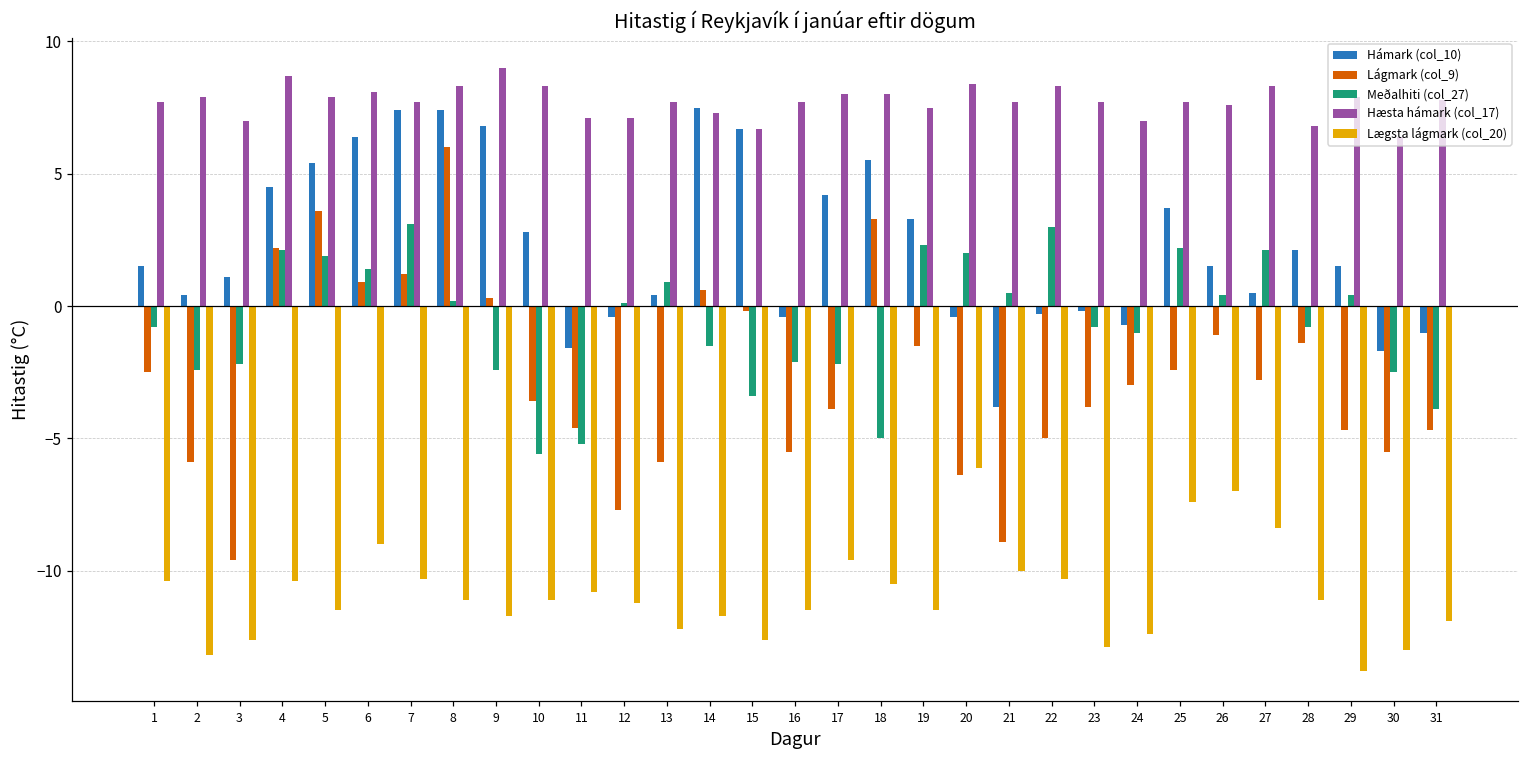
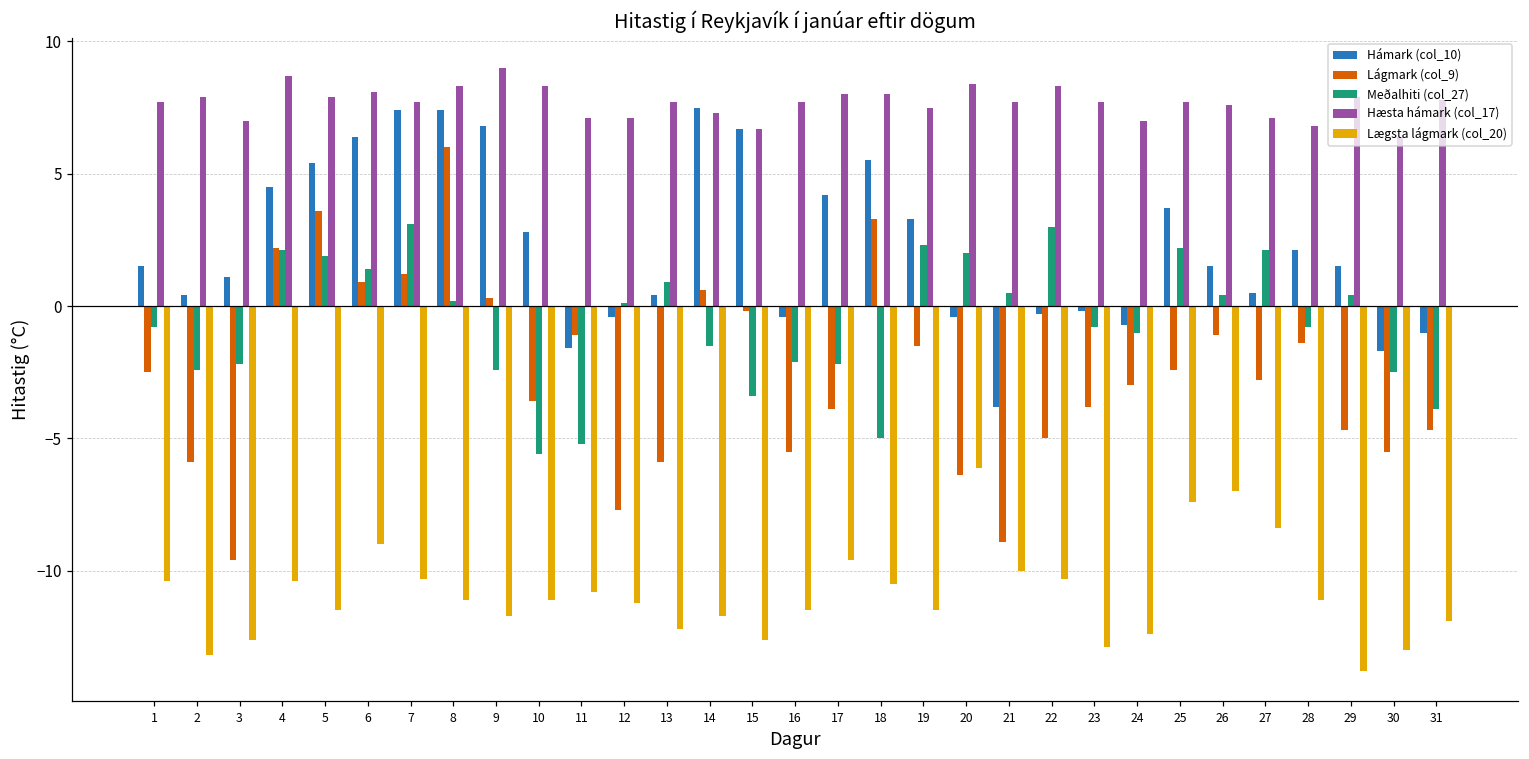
  {
    "Hámark (col_10)": {
      "1": 1.5,
      "2": 0.4,
      "3": 1.1,
      "4": 4.5,
      "5": 5.4,
      "6": 6.4,
      "7": 7.4,
      "8": 7.4,
      "9": 6.8,
      "10": 2.8,
      "11": -1.6,
      "12": -0.4,
      "13": 0.4,
      "14": 7.5,
      "15": 6.7,
      "16": -0.4,
      "17": 4.2,
      "18": 5.5,
      "19": 3.3,
      "20": -0.4,
      "21": -3.8,
      "22": -0.3,
      "23": -0.2,
      "24": -0.7,
      "25": 3.7,
      "26": 1.5,
      "27": 0.5,
      "28": 2.1,
      "29": 1.5,
      "30": -1.7,
      "31": -1.0
    },
    "Lágmark (col_9)": {
      "1": -2.5,
      "2": -5.9,
      "3": -9.6,
      "4": 2.2,
      "5": 3.6,
      "6": 0.9,
      "7": 1.2,
      "8": 6.0,
      "9": 0.3,
      "10": -3.6,
-     "11": -4.6,
+     "11": -1.1,
      "12": -7.7,
      "13": -5.9,
      "14": 0.6,
      "15": -0.2,
      "16": -5.5,
      "17": -3.9,
      "18": 3.3,
      "19": -1.5,
      "20": -6.4,
      "21": -8.9,
      "22": -5.0,
      "23": -3.8,
      "24": -3.0,
      "25": -2.4,
      "26": -1.1,
      "27": -2.8,
      "28": -1.4,
      "29": -4.7,
      "30": -5.5,
      "31": -4.7
    },
    "Meðalhiti (col_27)": {
      "1": -0.8,
      "2": -2.4,
      "3": -2.2,
      "4": 2.1,
      "5": 1.9,
      "6": 1.4,
      "7": 3.1,
      "8": 0.2,
      "9": -2.4,
      "10": -5.6,
      "11": -5.2,
      "13": 0.9,
      "14": -1.5,
      "15": -3.4,
      "16": -2.1,
      "17": -2.2,
      "18": -5.0,
      "19": 2.3,
      "20": 2.0,
      "21": 0.5,
      "22": 3.0,
      "23": -0.8,
      "24": -1.0,
      "25": 2.2,
      "26": 0.4,
      "27": 2.1,
      "28": -0.8,
      "29": 0.4,
      "30": -2.5,
      "31": -3.9
    },
    "Hæsta hámark (col_17)": {
      "1": 7.7,
      "2": 7.9,
      "3": 7.0,
      "4": 8.7,
      "5": 7.9,
      "6": 8.1,
      "7": 7.7,
      "8": 8.3,
      "9": 9.0,
      "10": 8.3,
      "11": 7.1,
      "12": 7.1,
      "13": 7.7,
      "14": 7.3,
      "15": 6.7,
      "16": 7.7,
      "17": 8.0,
      "18": 8.0,
      "19": 7.5,
      "20": 8.4,
      "21": 7.7,
      "22": 8.3,
      "23": 7.7,
      "24": 7.0,
      "25": 7.7,
      "26": 7.6,
-     "27": 8.3,
+     "27": 7.1,
      "28": 6.8
    },
    "Lægsta lágmark (col_20)": {
      "1": -10.4,
      "2": -13.2,
      "3": -12.6,
      "4": -10.4,
      "5": -11.5,
      "6": -9.0,
      "7": -10.3,
      "8": -11.1,
      "9": -11.7,
      "10": -11.1,
      "11": -10.8,
      "12": -11.2,
      "13": -12.2,
      "14": -11.7,
      "15": -12.6,
      "16": -11.5,
      "17": -9.6,
      "18": -10.5,
      "19": -11.5,
      "20": -6.1,
      "21": -10.0,
      "22": -10.3,
      "23": -12.9,
      "24": -12.4,
      "25": -7.4,
      "26": -7.0,
      "27": -8.4,
      "28": -11.1,
      "29": -13.8,
      "30": -13.0,
      "31": -11.9
    }
  }
